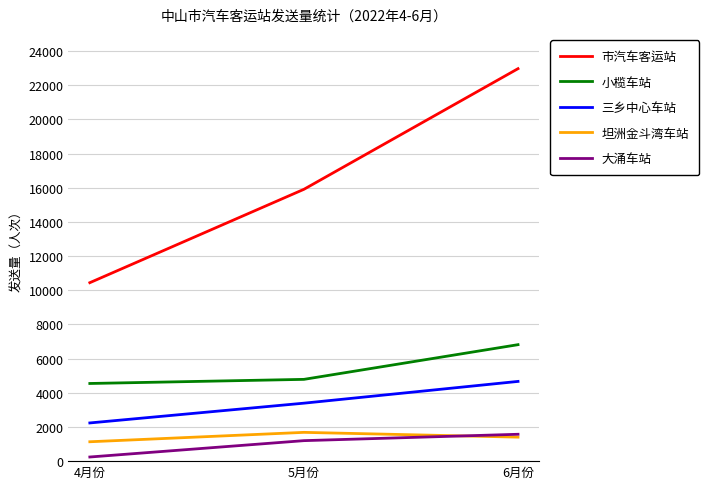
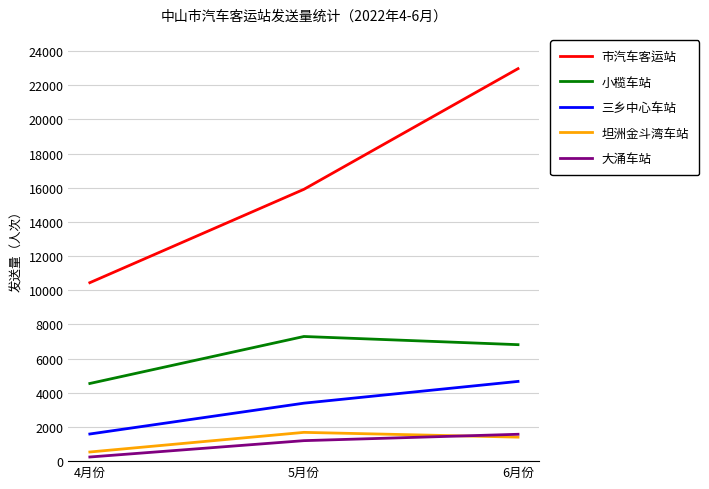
  {
    "市汽车客运站": {
      "4月份": 10400,
      "5月份": 15900,
      "6月份": 23000
    },
    "小榄车站": {
      "4月份": 4500,
-     "5月份": 4800,
+     "5月份": 7300,
      "6月份": 6800
    },
    "三乡中心车站": {
-     "4月份": 2200,
+     "4月份": 1600,
      "5月份": 3400,
      "6月份": 4700
    },
    "坦洲金斗湾车站": {
-     "4月份": 1100,
+     "4月份": 500,
      "5月份": 1700,
      "6月份": 1400
    },
    "大涌车站": {
      "4月份": 200,
      "5月份": 1200,
      "6月份": 1600
    }
  }
